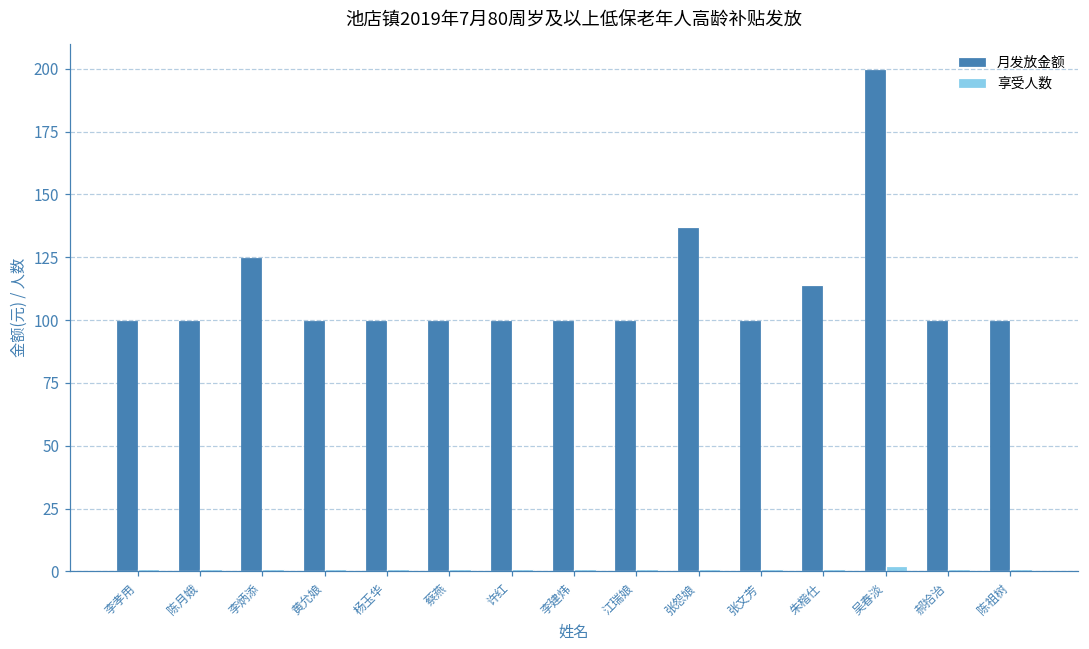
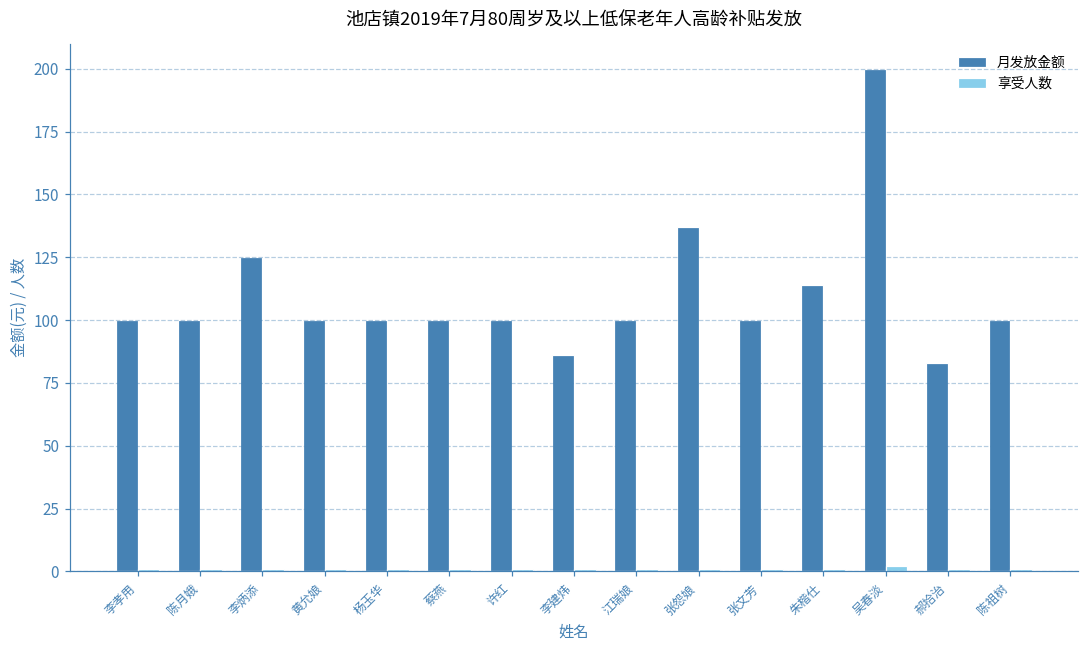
  {
    "月发放金额": {
      "李孝用": 100,
      "陈月娥": 100,
      "李炳添": 125,
      "黄允娘": 100,
      "杨玉华": 100,
      "蔡燕": 100,
      "许红": 100,
-     "李建炜": 100,
+     "李建炜": 86,
      "江瑞娘": 100,
      "张怨娘": 137,
      "张文芳": 100,
      "朱楷仕": 114,
      "吴春淡": 200,
-     "郝拾治": 100,
+     "郝拾治": 83,
      "陈祖树": 100
    },
    "享受人数": {
      "吴春淡": 2
    }
  }
